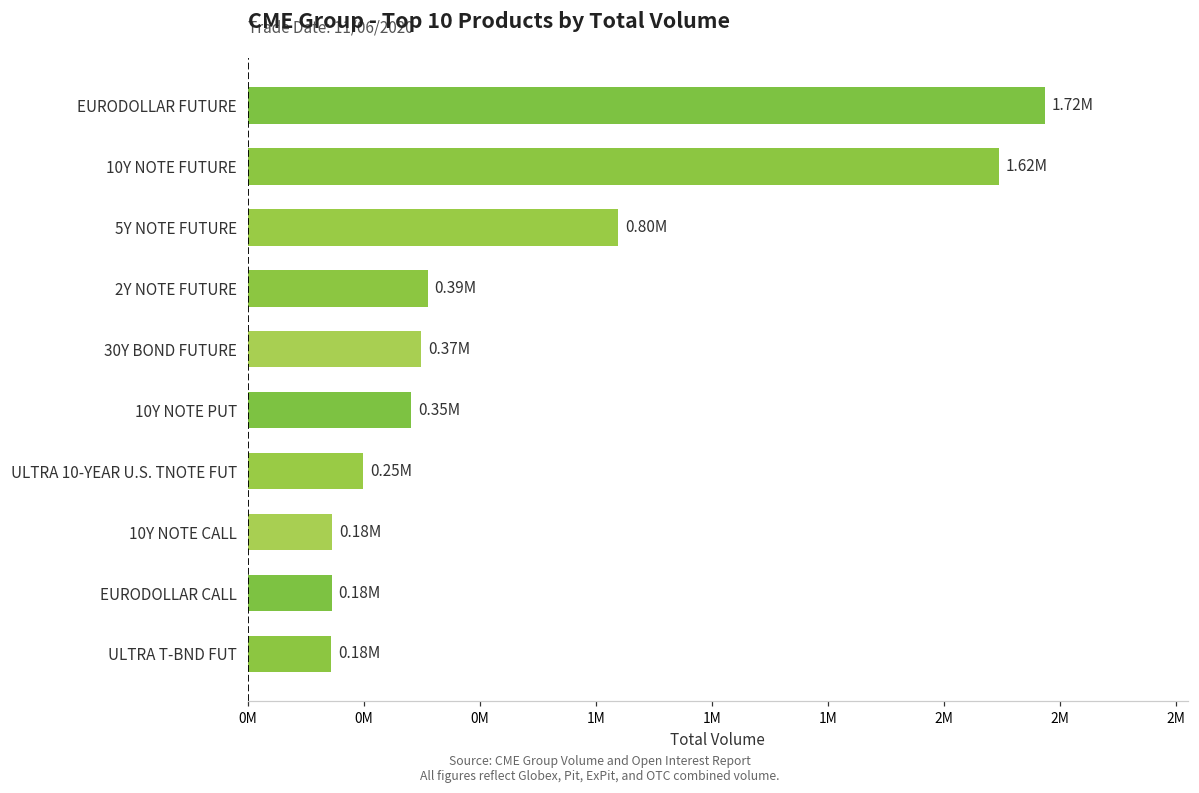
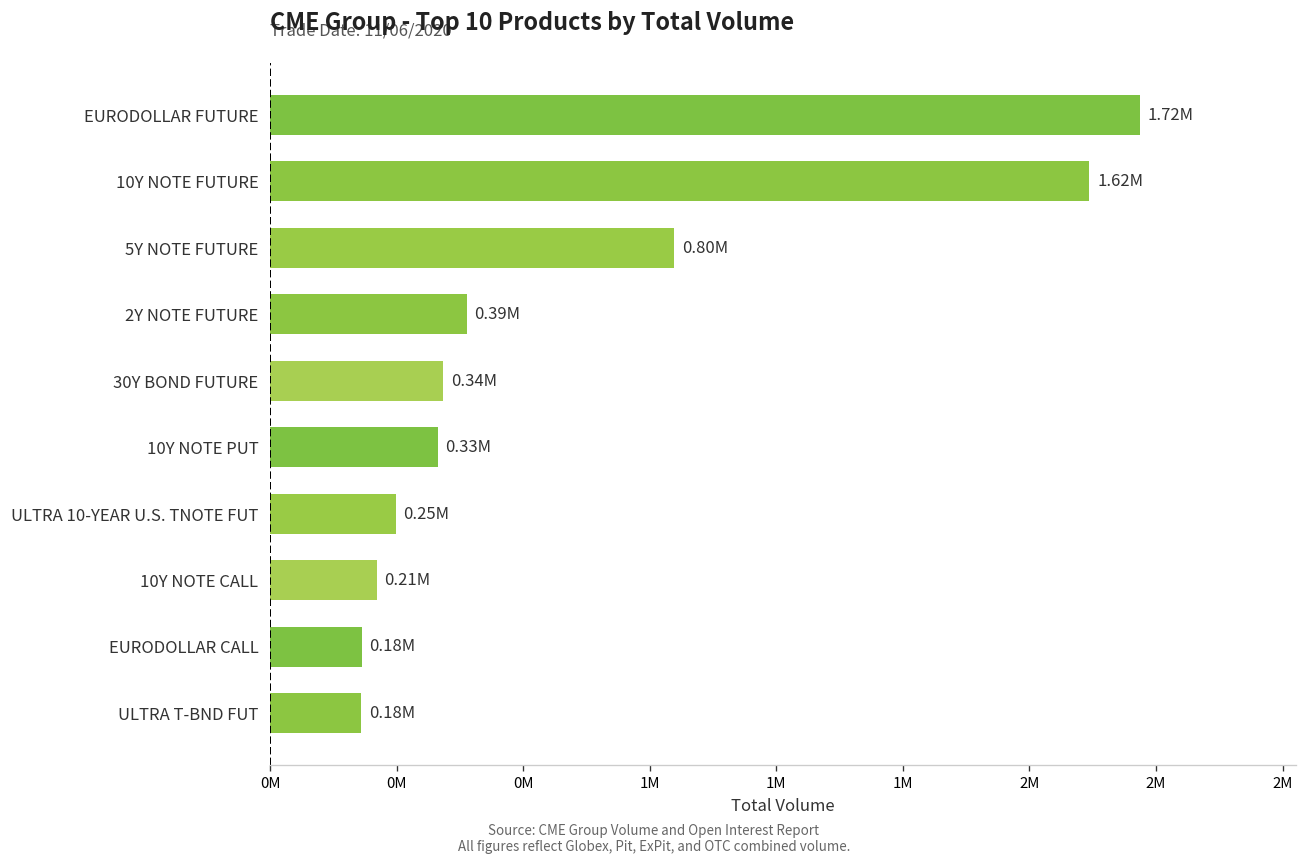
  {
    "EURODOLLAR FUTURE": "1.72M",
    "10Y NOTE FUTURE": "1.62M",
    "5Y NOTE FUTURE": "0.80M",
    "2Y NOTE FUTURE": "0.39M",
-   "30Y BOND FUTURE": "0.37M",
-   "10Y NOTE PUT": "0.35M",
+   "30Y BOND FUTURE": "0.34M",
+   "10Y NOTE PUT": "0.33M",
    "ULTRA 10-YEAR U.S. TNOTE FUT": "0.25M",
-   "10Y NOTE CALL": "0.18M",
+   "10Y NOTE CALL": "0.21M",
    "EURODOLLAR CALL": "0.18M",
    "ULTRA T-BND FUT": "0.18M"
  }
